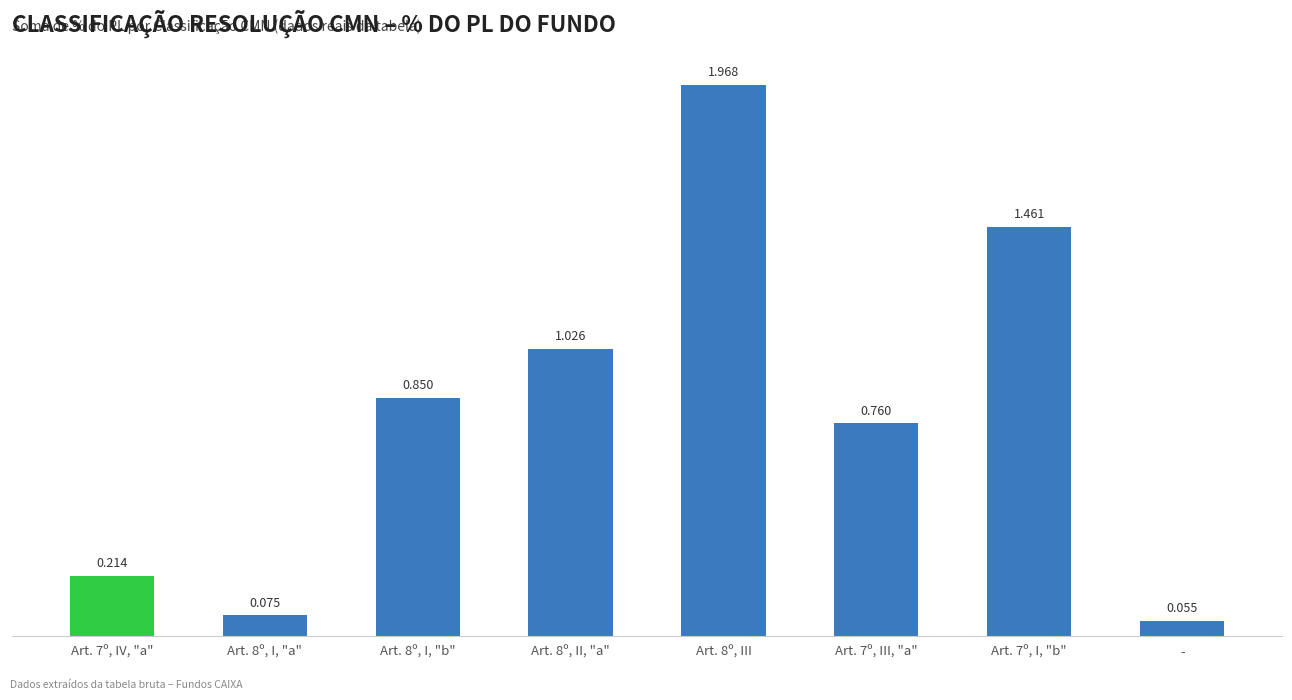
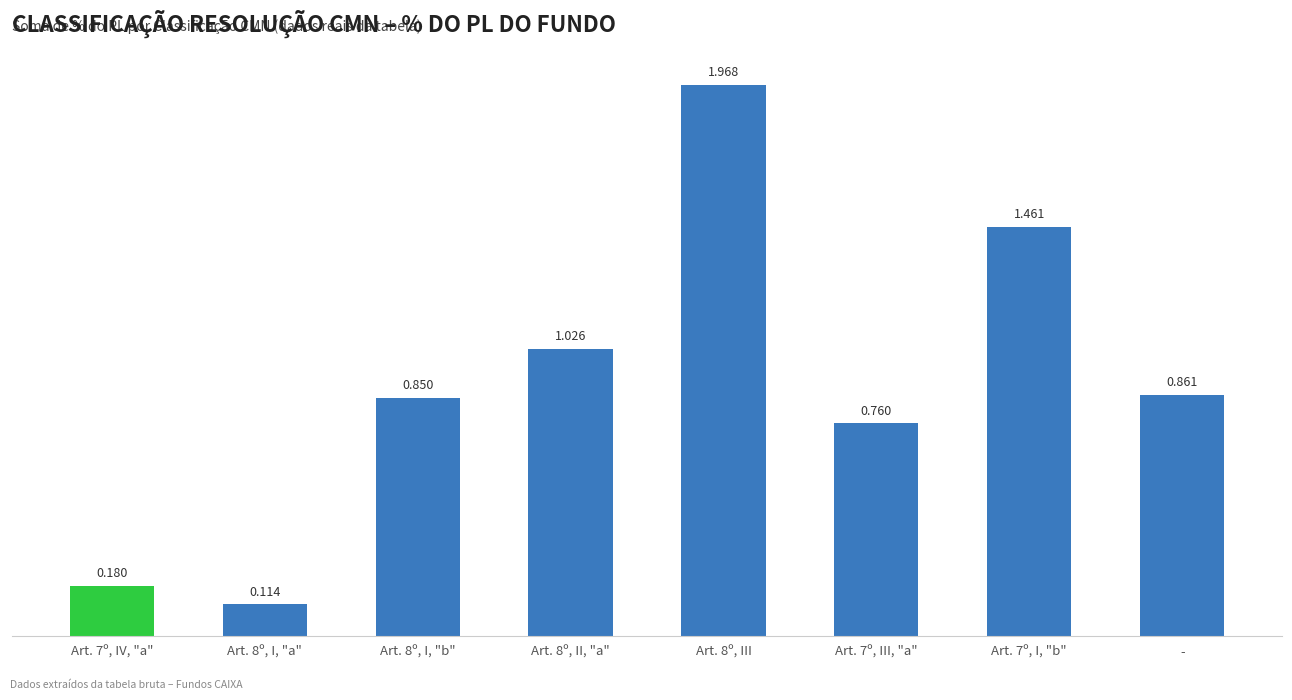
  {
-   "Art. 7º, IV, \"a\"": 0.214,
-   "Art. 8º, I, \"a\"": 0.075,
+   "Art. 7º, IV, \"a\"": 0.180,
+   "Art. 8º, I, \"a\"": 0.114,
    "Art. 8º, I, \"b\"": 0.850,
    "Art. 8º, II, \"a\"": 1.026,
    "Art. 8º, III": 1.968,
    "Art. 7º, III, \"a\"": 0.760,
    "Art. 7º, I, \"b\"": 1.461,
-   "-": 0.055
+   "-": 0.861
  }
